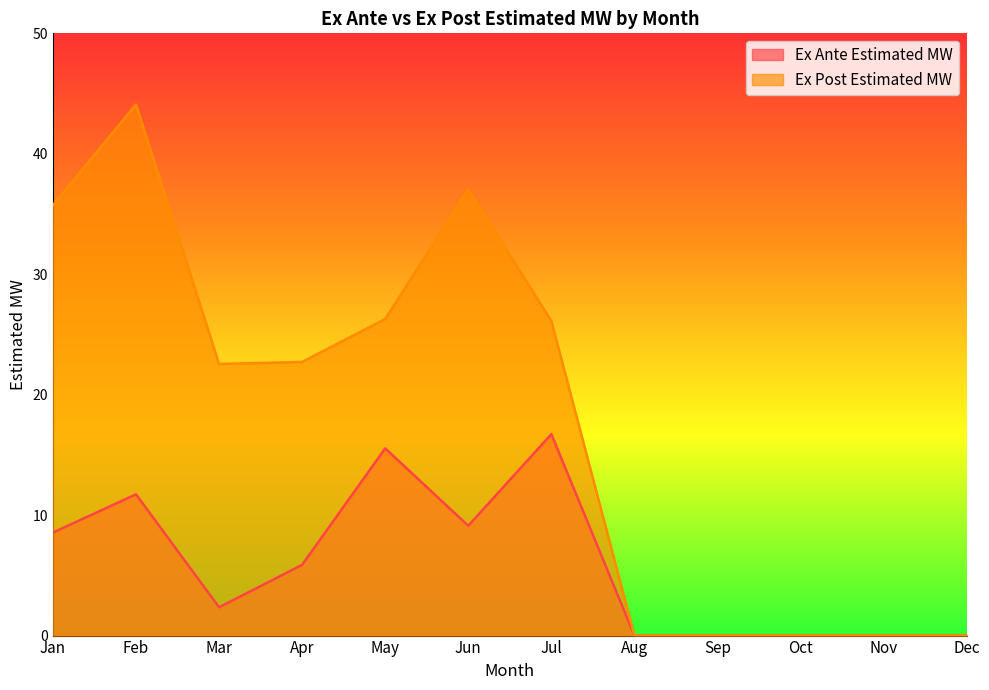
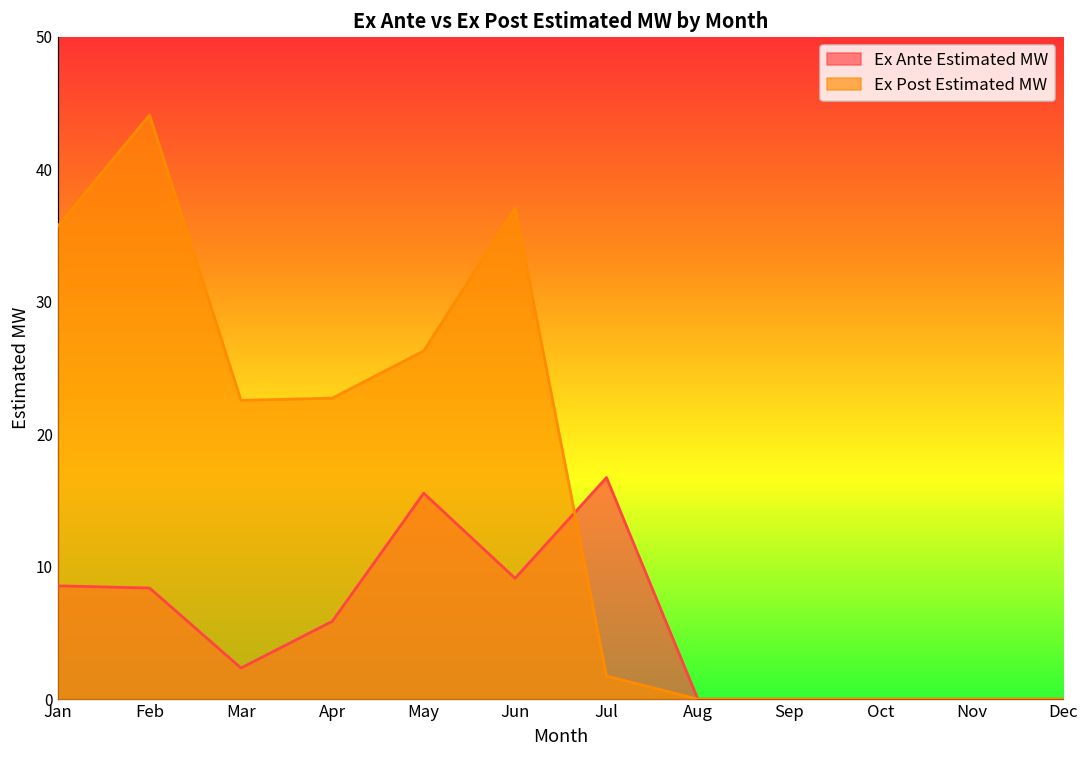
  {
    "Ex Ante Estimated MW": {
      "Jan": 8.6,
-     "Feb": 11.7,
+     "Feb": 8.4,
      "Mar": 2.4,
      "Apr": 5.9,
      "May": 15.5,
      "Jun": 9.1,
      "Jul": 16.7
    },
    "Ex Post Estimated MW": {
      "Jan": 35.7,
      "Feb": 44.1,
      "Mar": 22.6,
      "Apr": 22.7,
      "May": 26.3,
      "Jun": 37.1,
-     "Jul": 26.1
+     "Jul": 1.7
    }
  }
